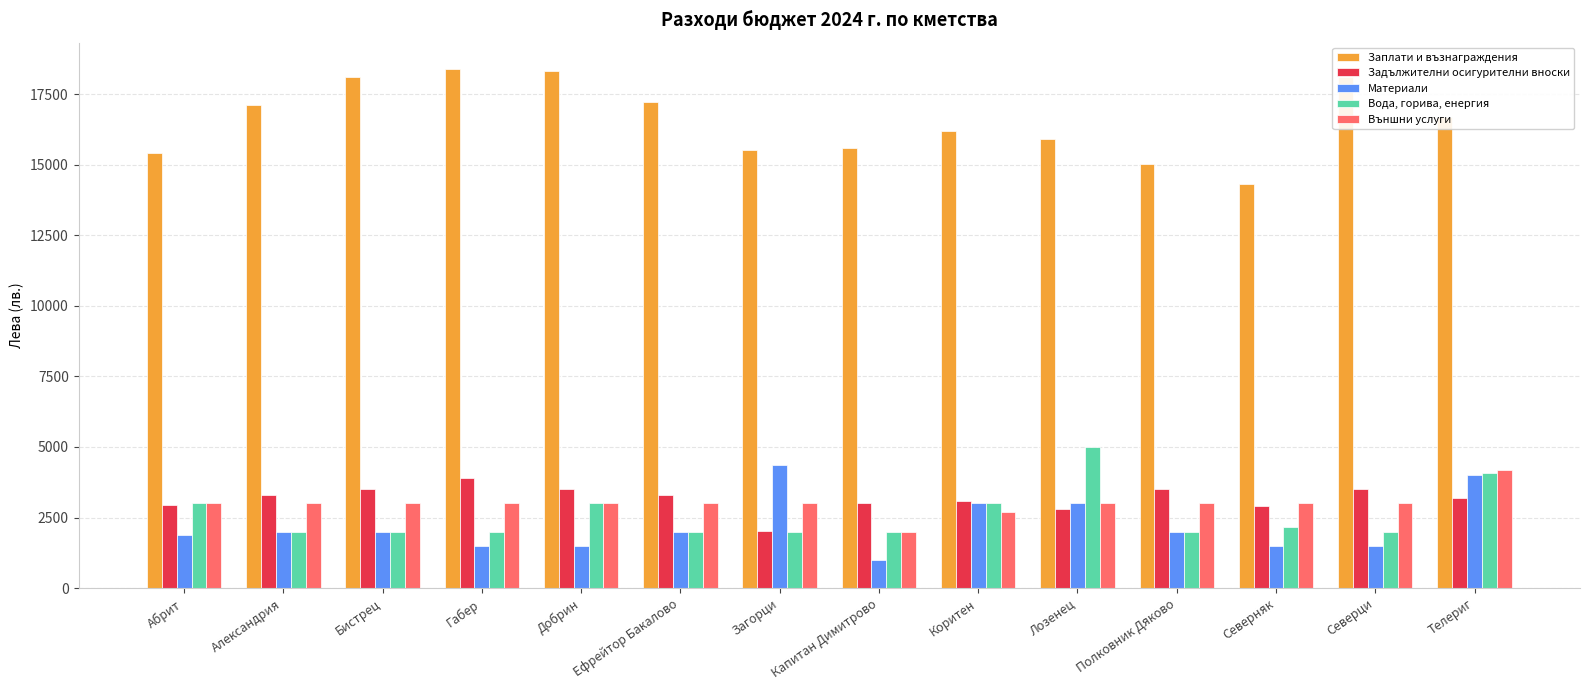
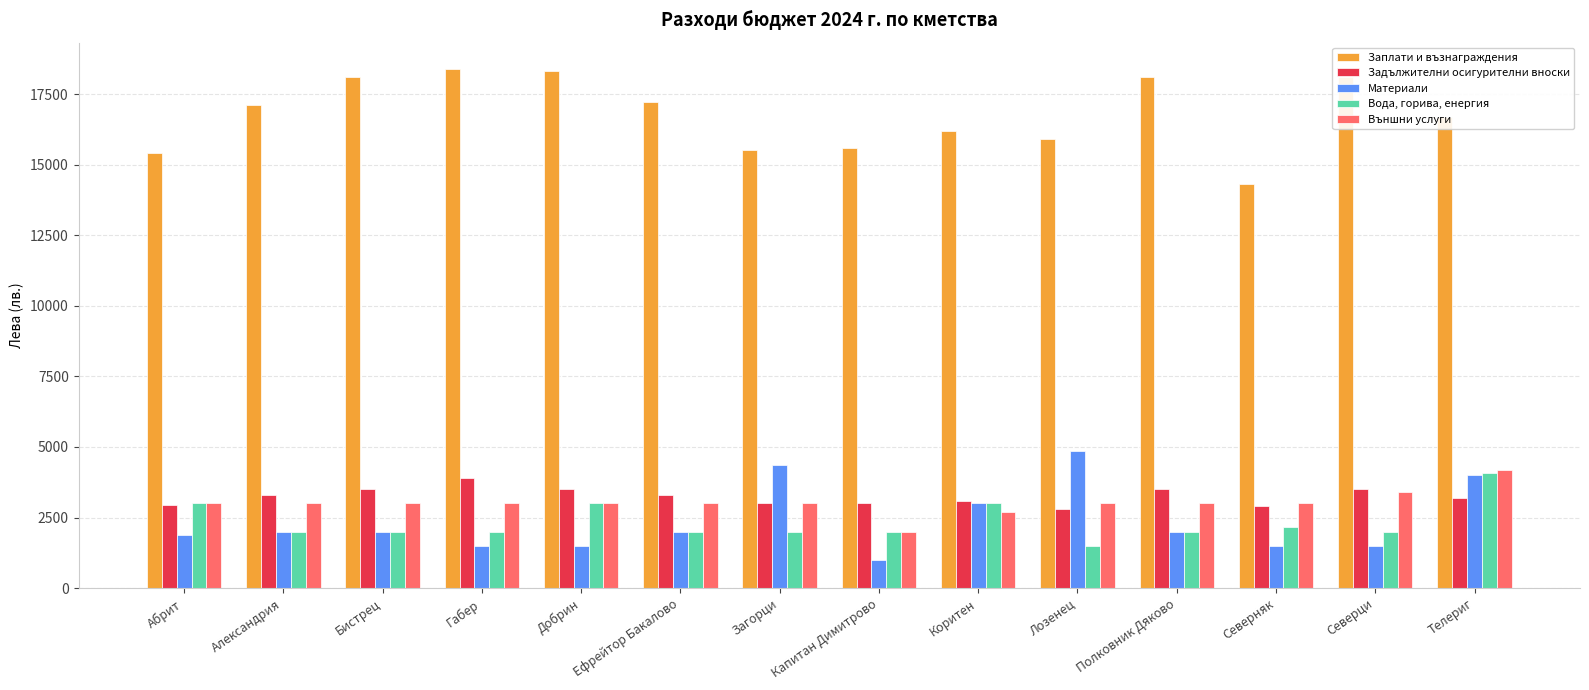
  {
    "Заплати и възнаграждения": {
      "Абрит": 15400,
      "Александрия": 17100,
      "Бистрец": 18100,
      "Габер": 18400,
      "Добрин": 18300,
      "Ефрейтор Бакалово": 17200,
      "Загорци": 15500,
      "Капитан Димитрово": 15600,
      "Коритен": 16200,
      "Лозенец": 15900,
-     "Полковник Дяково": 15000,
+     "Полковник Дяково": 18100,
      "Северняк": 14300
    },
    "Задължителни осигурителни вноски": {
      "Абрит": 3000,
      "Александрия": 3300,
      "Бистрец": 3500,
      "Габер": 3900,
      "Добрин": 3500,
      "Ефрейтор Бакалово": 3300,
-     "Загорци": 2000,
+     "Загорци": 3000,
      "Капитан Димитрово": 3000,
      "Коритен": 3100,
      "Лозенец": 2800,
      "Полковник Дяково": 3500,
      "Северняк": 2900,
      "Северци": 3500,
      "Телериг": 3200
    },
    "Материали": {
      "Абрит": 1900,
      "Александрия": 2000,
      "Бистрец": 2000,
      "Габер": 1500,
      "Добрин": 1500,
      "Ефрейтор Бакалово": 2000,
      "Загорци": 4400,
      "Капитан Димитрово": 1000,
      "Коритен": 3000,
-     "Лозенец": 3000,
+     "Лозенец": 4800,
      "Полковник Дяково": 2000,
      "Северняк": 1500,
      "Северци": 1500,
      "Телериг": 4000
    },
    "Вода, горива, енергия": {
      "Абрит": 3000,
      "Александрия": 2000,
      "Бистрец": 2000,
      "Габер": 2000,
      "Добрин": 3000,
      "Ефрейтор Бакалово": 2000,
      "Загорци": 2000,
      "Капитан Димитрово": 2000,
      "Коритен": 3000,
-     "Лозенец": 5000,
+     "Лозенец": 1500,
      "Полковник Дяково": 2000,
      "Северняк": 2200,
      "Северци": 2000,
      "Телериг": 4100
    },
    "Външни услуги": {
      "Абрит": 3000,
      "Александрия": 3000,
      "Бистрец": 3000,
      "Габер": 3000,
      "Добрин": 3000,
      "Ефрейтор Бакалово": 3000,
      "Загорци": 3000,
      "Капитан Димитрово": 2000,
      "Коритен": 2700,
      "Лозенец": 3000,
      "Полковник Дяково": 3000,
      "Северняк": 3000,
-     "Северци": 3000,
+     "Северци": 3400,
      "Телериг": 4200
    }
  }
